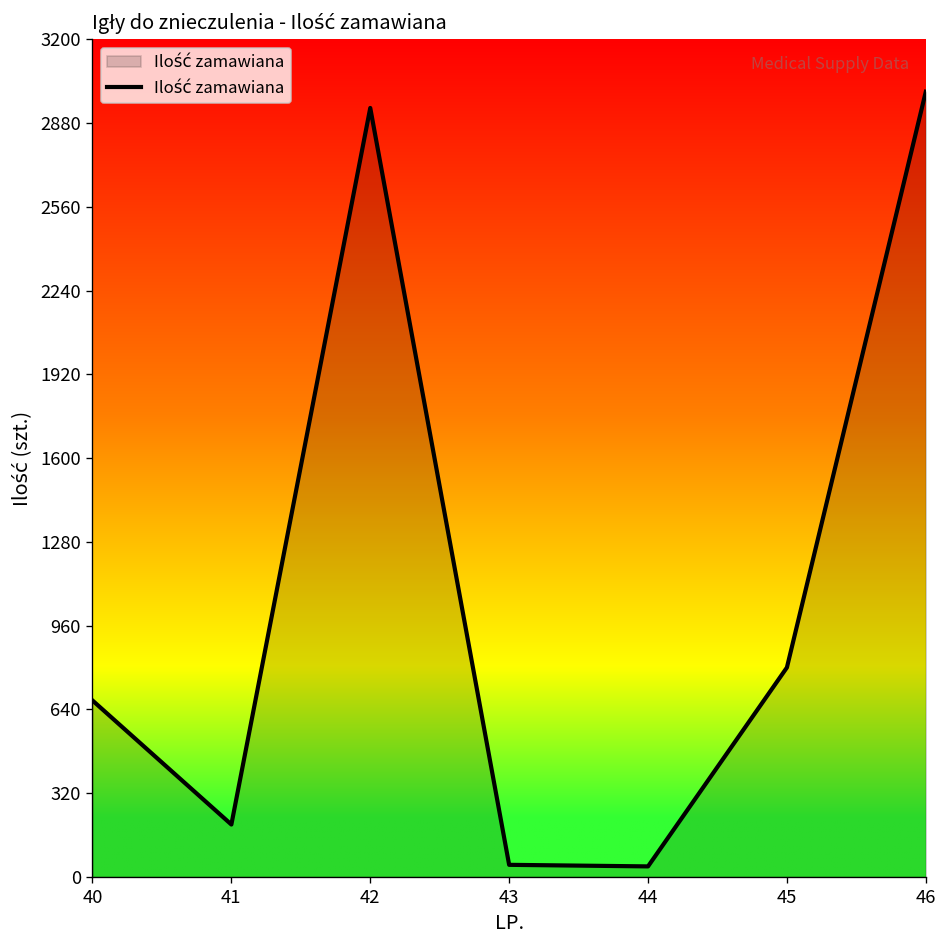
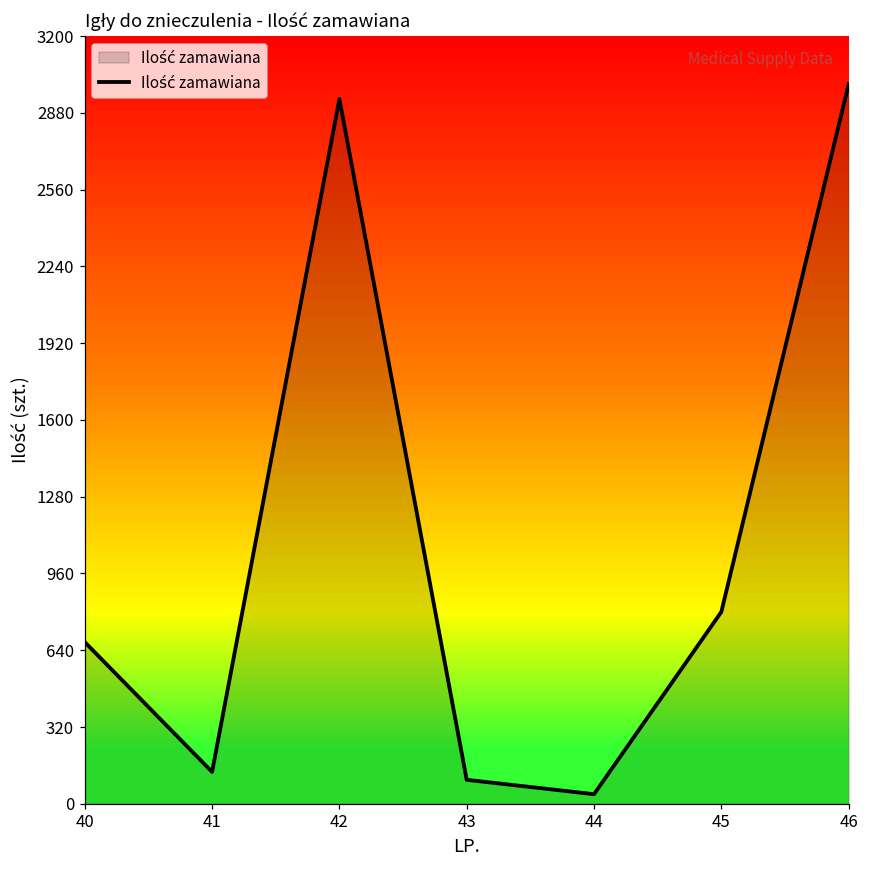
  {
    "40": 670,
-   "41": 200,
+   "41": 130,
    "42": 2940,
-   "43": 50,
+   "43": 100,
    "44": 40,
    "45": 800,
    "46": 3000
  }
